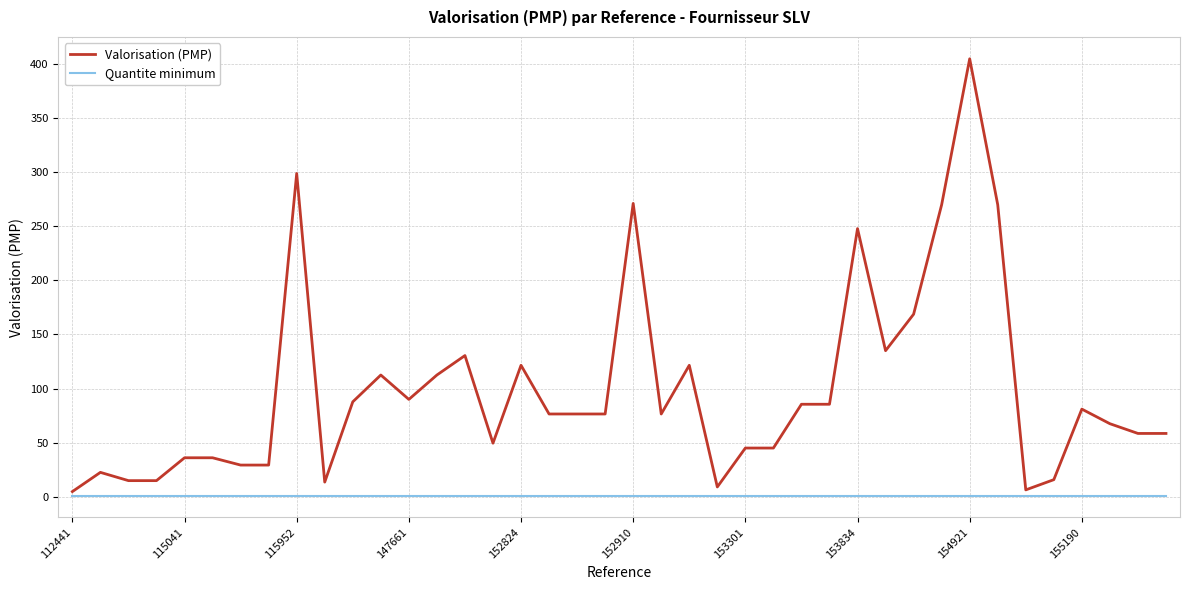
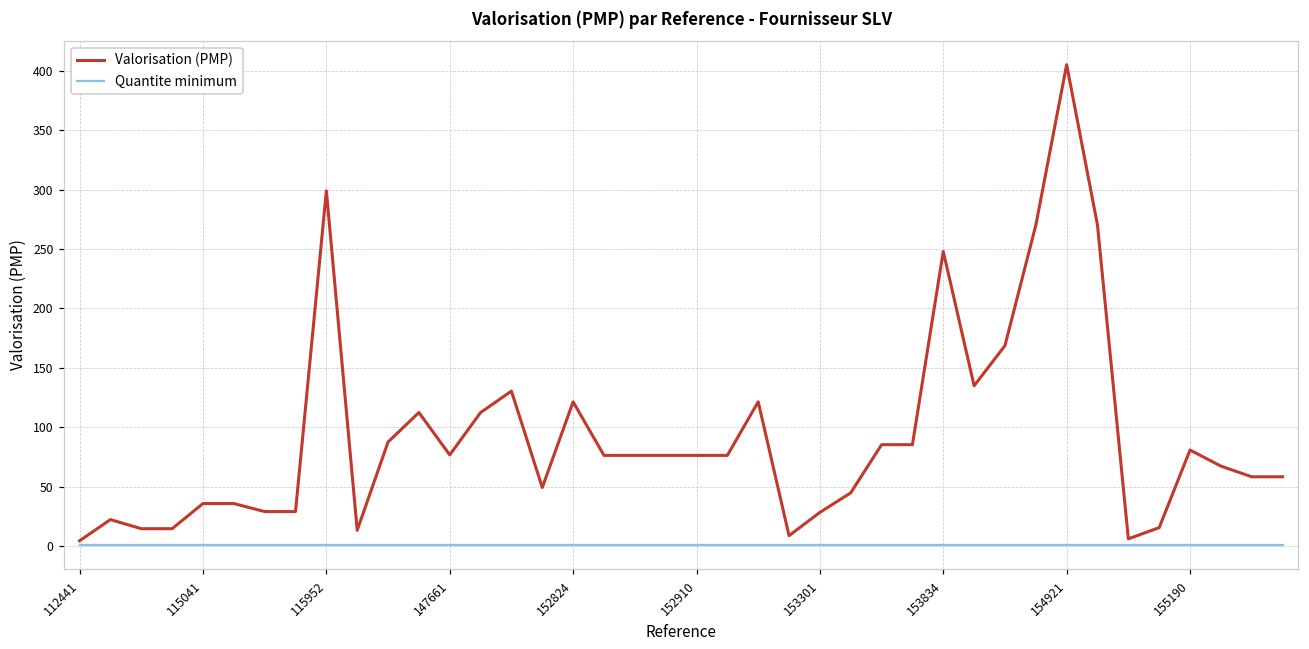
  {
    "Valorisation (PMP)": {
      "112441": 5,
      "115041": 36,
      "115952": 299,
-     "147661": 90,
+     "147661": 77,
      "152824": 122,
-     "152910": 271,
-     "153301": 45,
+     "152910": 76,
+     "153301": 29,
      "153834": 248,
      "154921": 405,
      "155190": 81
    },
    "Quantite minimum": {
      "112441": 1,
      "115041": 1,
      "115952": 1,
      "147661": 1,
      "152824": 1,
      "152910": 1,
      "153301": 1,
      "153834": 1,
      "154921": 1,
      "155190": 1
    }
  }
